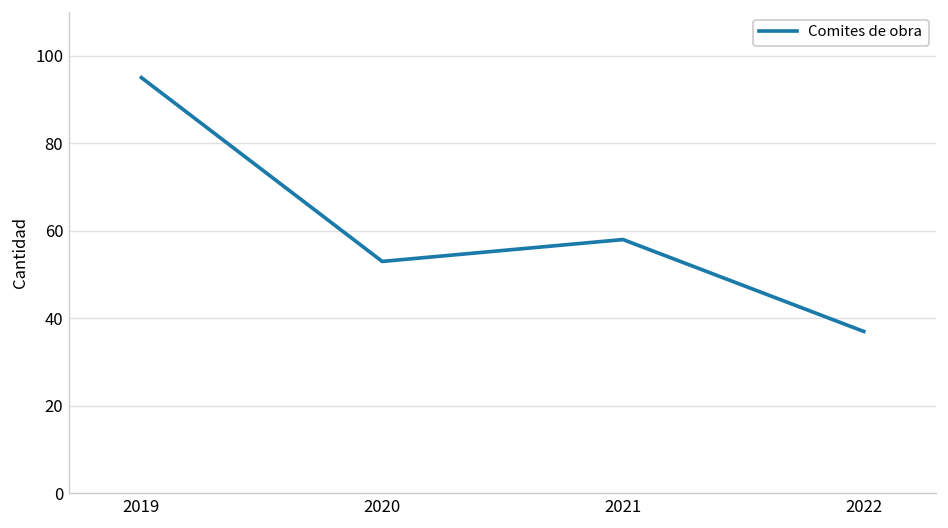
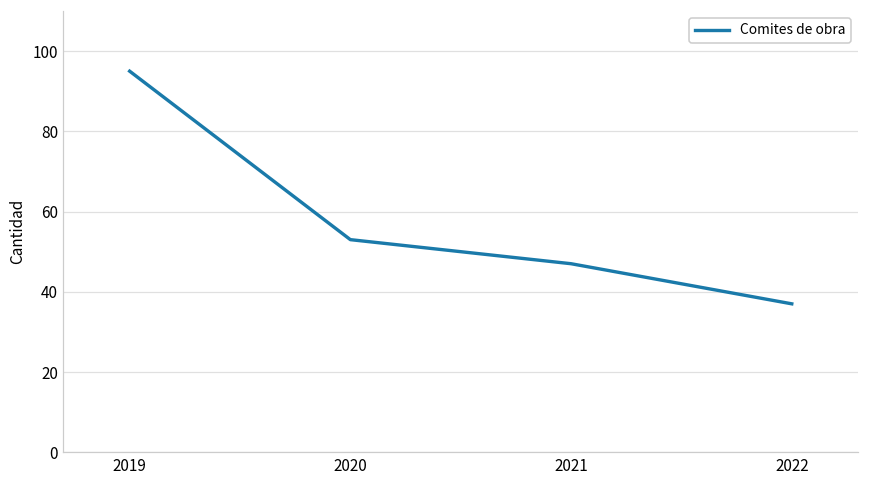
  {
    "2019": 95,
    "2020": 53,
-   "2021": 58,
+   "2021": 47,
    "2022": 37
  }
